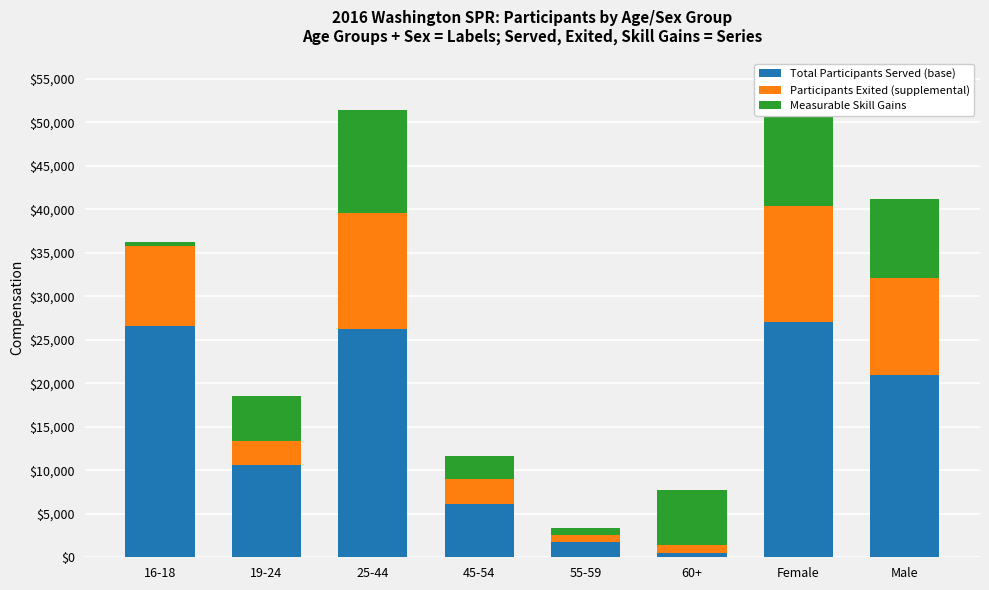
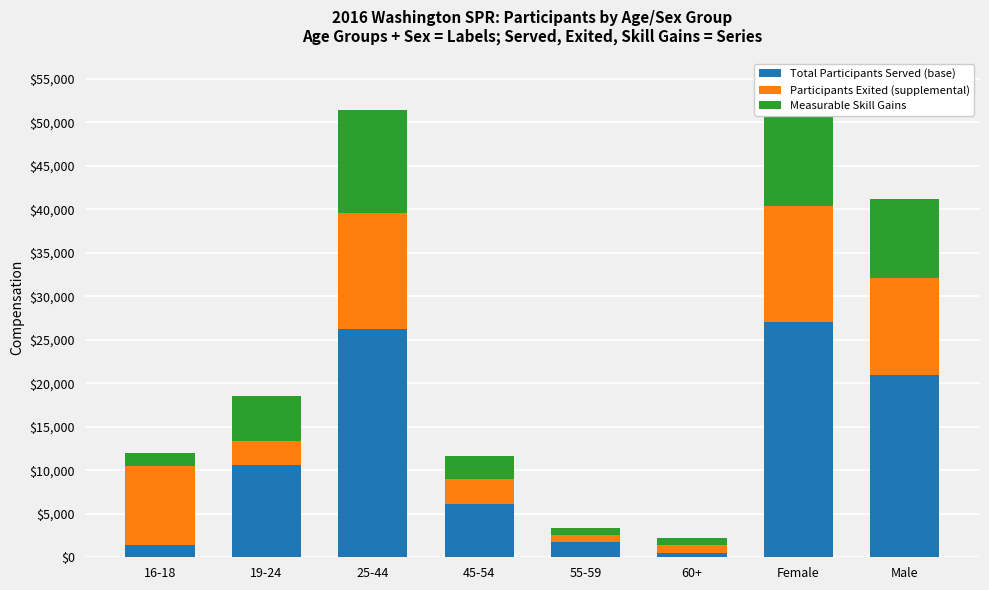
  {
    "Total Participants Served (base)": {
-     "16-18": "$27,000",
+     "16-18": "$1,000",
      "19-24": "$11,000",
      "25-44": "$26,000",
      "45-54": "$6,000",
      "55-59": "$2,000",
      "60+": "$0",
      "Female": "$27,000",
      "Male": "$21,000"
    },
    "Participants Exited (supplemental)": {
      "16-18": "$9,000",
      "19-24": "$3,000",
      "25-44": "$13,000",
      "45-54": "$3,000",
      "55-59": "$1,000",
      "60+": "$1,000",
      "Female": "$13,000",
      "Male": "$11,000"
    },
    "Measurable Skill Gains": {
-     "16-18": "$1,000",
+     "16-18": "$2,000",
      "19-24": "$5,000",
      "25-44": "$12,000",
      "45-54": "$3,000",
      "55-59": "$1,000",
-     "60+": "$6,000",
+     "60+": "$1,000",
      "Male": "$9,000"
    }
  }
